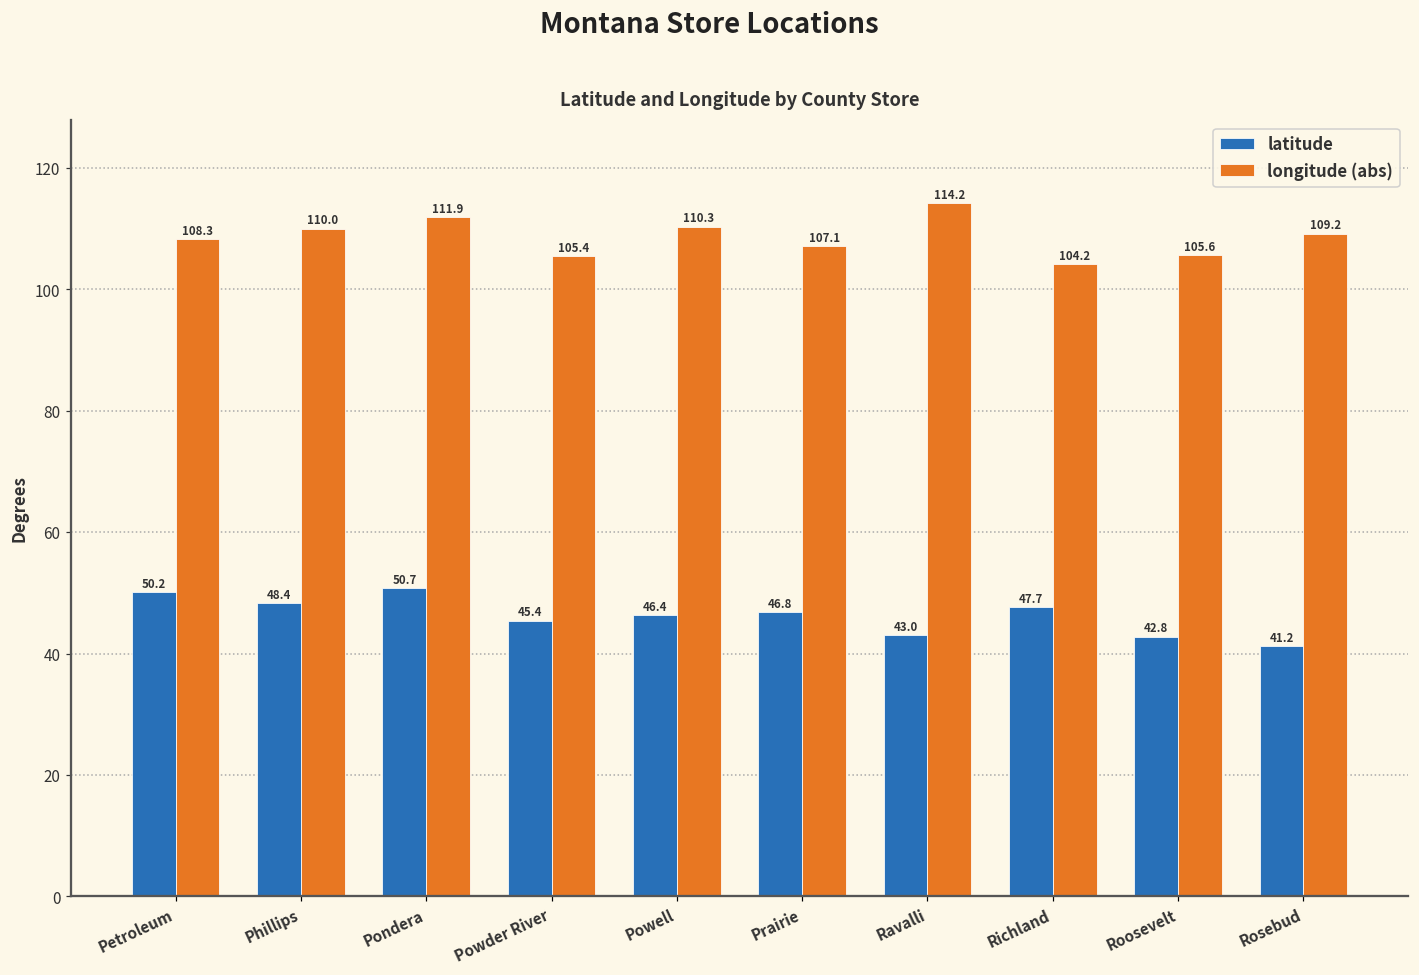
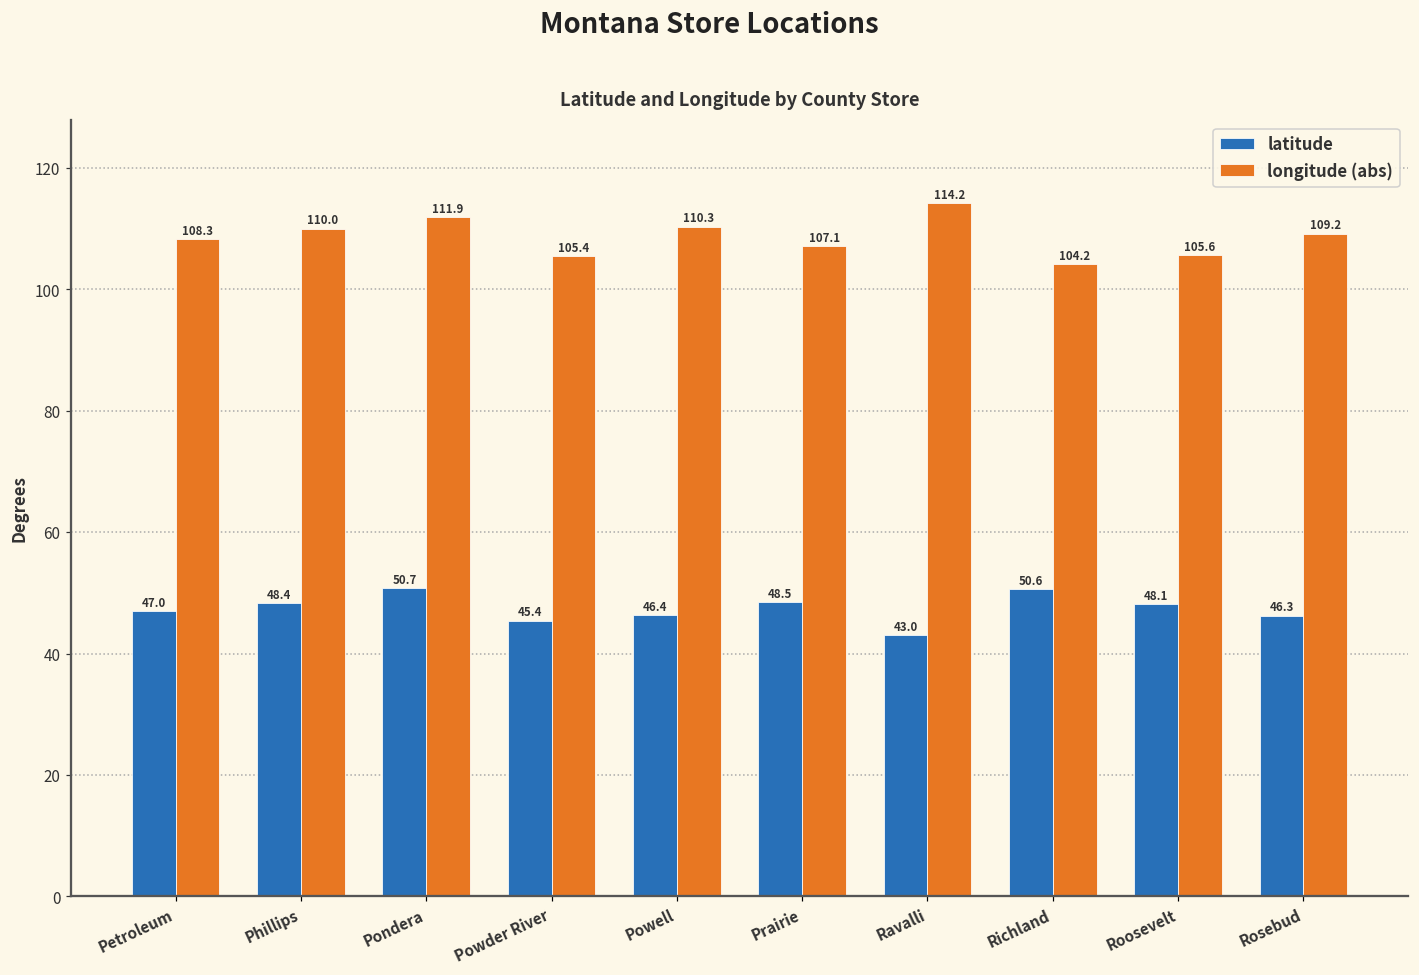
  {
    "latitude": {
-     "Petroleum": 50.2,
+     "Petroleum": 47.0,
      "Phillips": 48.4,
      "Pondera": 50.7,
      "Powder River": 45.4,
      "Powell": 46.4,
-     "Prairie": 46.8,
+     "Prairie": 48.5,
      "Ravalli": 43.0,
-     "Richland": 47.7,
-     "Roosevelt": 42.8,
-     "Rosebud": 41.2
+     "Richland": 50.6,
+     "Roosevelt": 48.1,
+     "Rosebud": 46.3
    },
    "longitude (abs)": {
      "Petroleum": 108.3,
      "Phillips": 110.0,
      "Pondera": 111.9,
      "Powder River": 105.4,
      "Powell": 110.3,
      "Prairie": 107.1,
      "Ravalli": 114.2,
      "Richland": 104.2,
      "Roosevelt": 105.6,
      "Rosebud": 109.2
    }
  }
